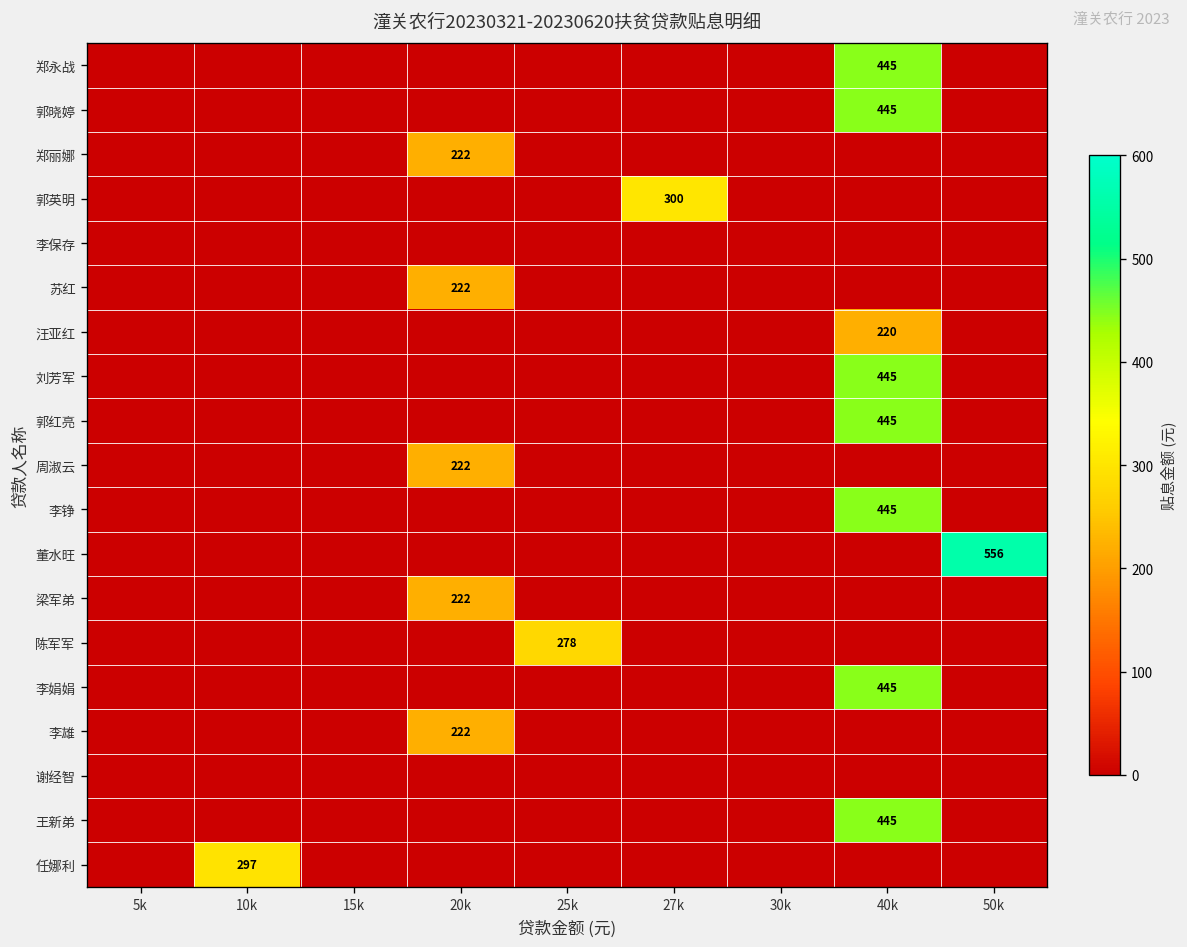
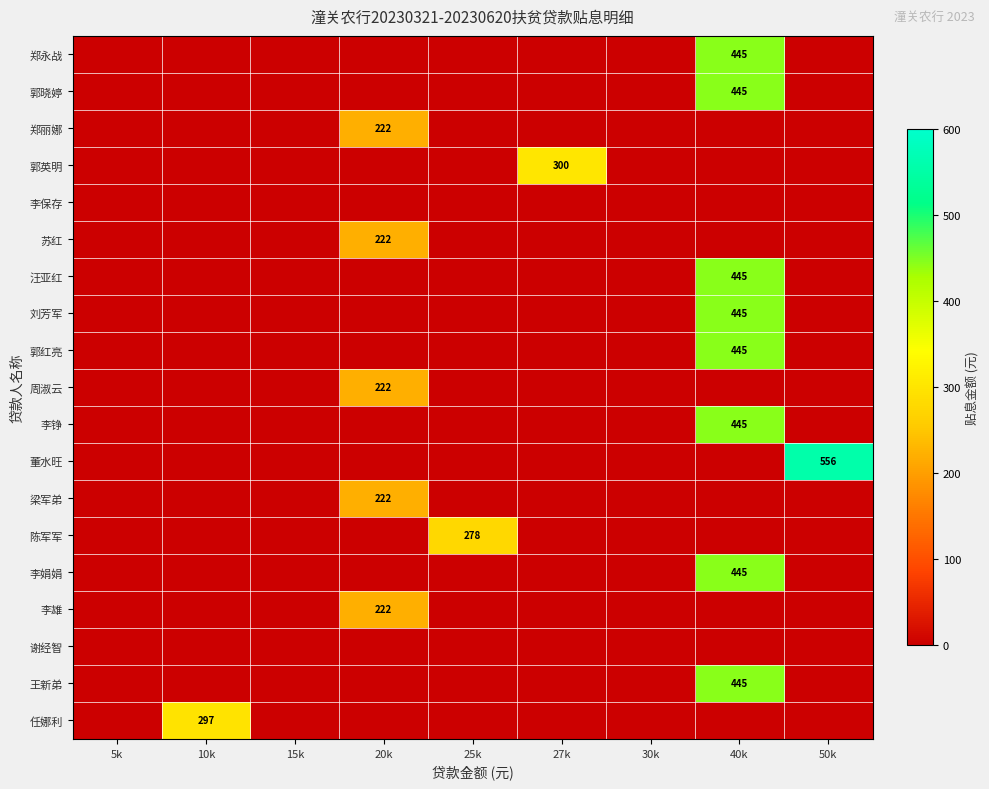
  {
    "郑永战": {
      "40k": 445
    },
    "郭晓婷": {
      "40k": 445
    },
    "郑丽娜": {
      "20k": 222
    },
    "郭英明": {
      "27k": 300
    },
    "苏红": {
      "20k": 222
    },
    "汪亚红": {
-     "40k": 220
+     "40k": 445
    },
    "刘芳军": {
      "40k": 445
    },
    "郭红亮": {
      "40k": 445
    },
    "周淑云": {
      "20k": 222
    },
    "李铮": {
      "40k": 445
    },
    "董水旺": {
      "50k": 556
    },
    "梁军弟": {
      "20k": 222
    },
    "陈军军": {
      "25k": 278
    },
    "李娟娟": {
      "40k": 445
    },
    "李雄": {
      "20k": 222
    },
    "王新弟": {
      "40k": 445
    },
    "任娜利": {
      "10k": 297
    }
  }
